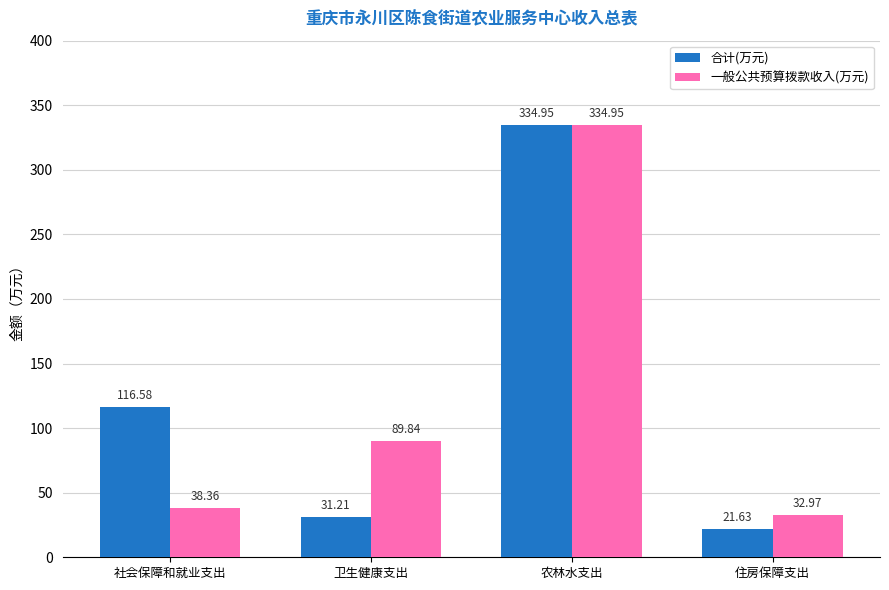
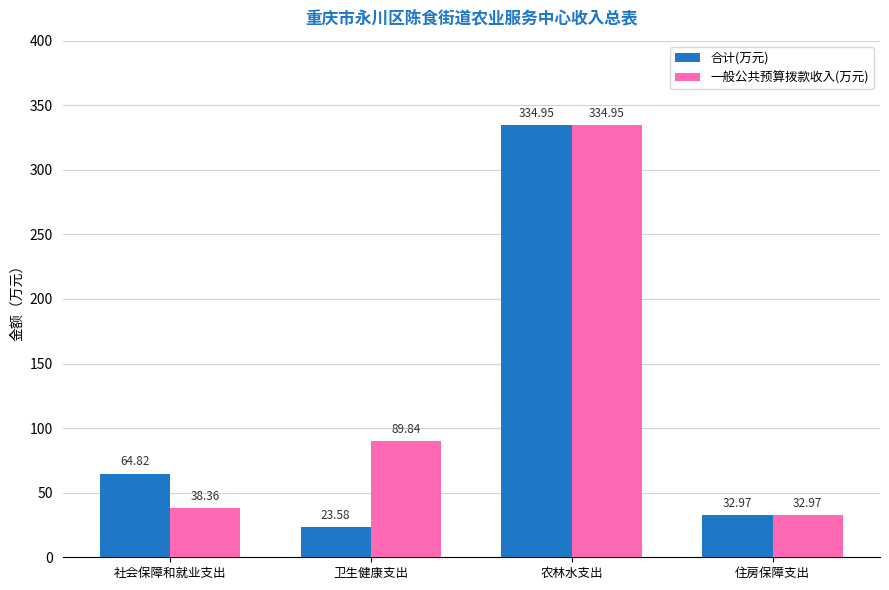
  {
    "合计(万元)": {
-     "社会保障和就业支出": 116.58,
-     "卫生健康支出": 31.21,
+     "社会保障和就业支出": 64.82,
+     "卫生健康支出": 23.58,
      "农林水支出": 334.95,
-     "住房保障支出": 21.63
+     "住房保障支出": 32.97
    },
    "一般公共预算拨款收入(万元)": {
      "社会保障和就业支出": 38.36,
      "卫生健康支出": 89.84,
      "农林水支出": 334.95,
      "住房保障支出": 32.97
    }
  }
